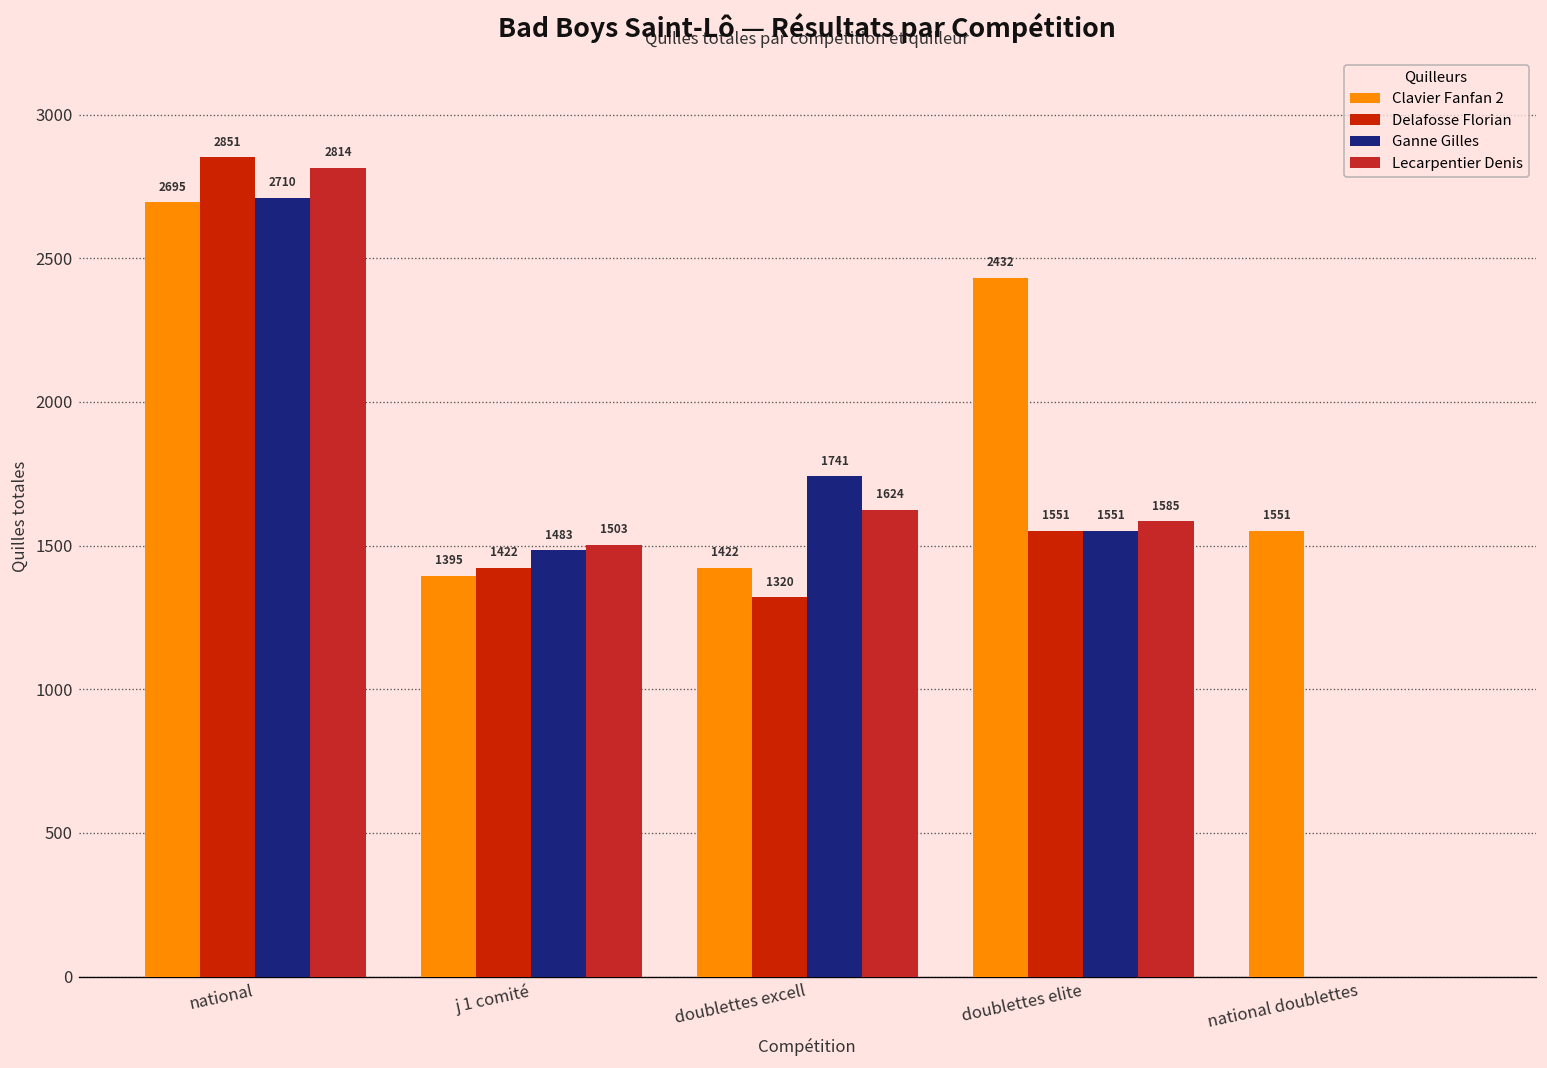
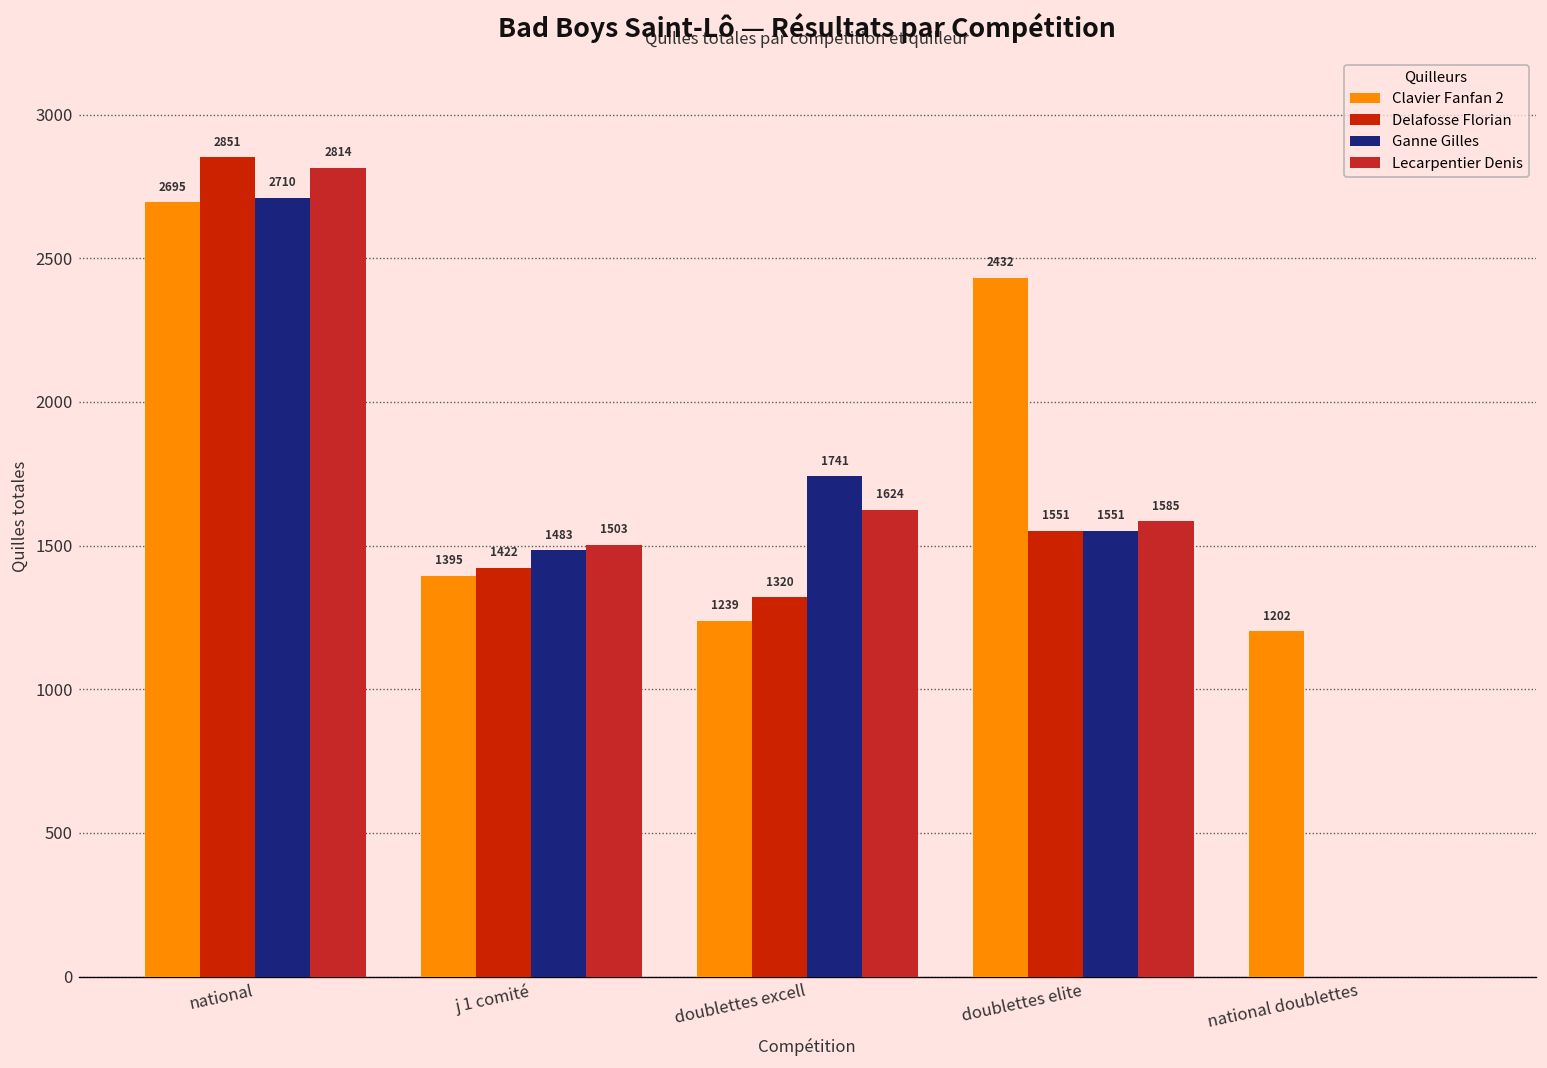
  {
    "Clavier Fanfan 2": {
      "national": 2695,
      "j 1 comité": 1395,
-     "doublettes excell": 1422,
+     "doublettes excell": 1239,
      "doublettes elite": 2432,
-     "national doublettes": 1551
+     "national doublettes": 1202
    },
    "Ganne Gilles": {
      "national": 2710,
      "j 1 comité": 1483,
      "doublettes excell": 1741,
      "doublettes elite": 1551
    }
  }
